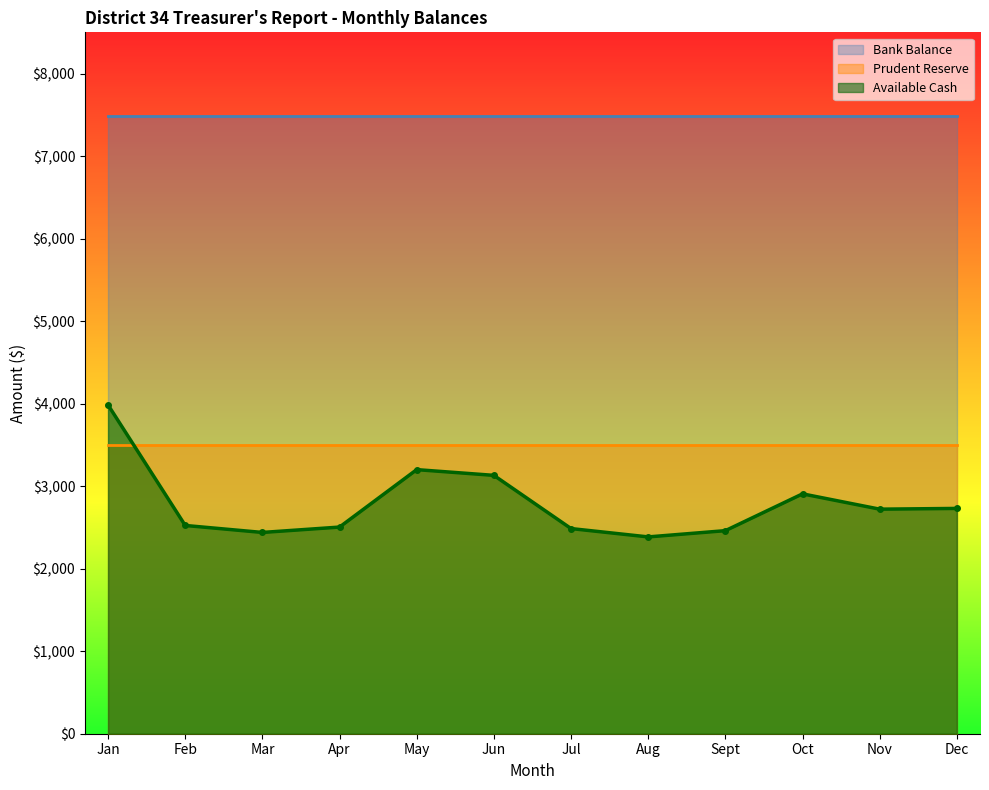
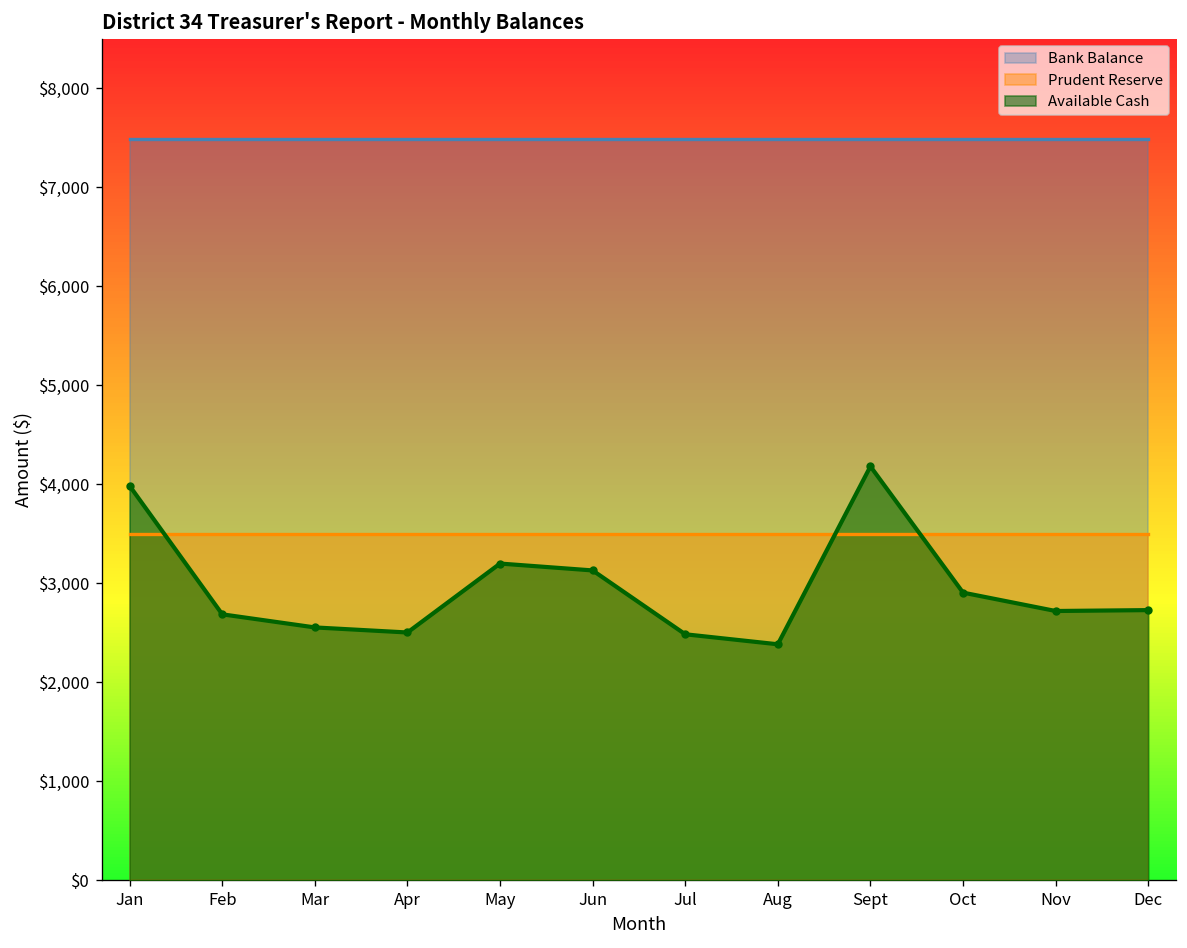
  {
    "Bank Balance": {
      "Jan": "$7,500",
      "Feb": "$7,500",
      "Mar": "$7,500",
      "Apr": "$7,500",
      "May": "$7,500",
      "Jun": "$7,500",
      "Jul": "$7,500",
      "Aug": "$7,500",
      "Sept": "$7,500",
      "Oct": "$7,500",
      "Nov": "$7,500",
      "Dec": "$7,500"
    },
    "Prudent Reserve": {
      "Jan": "$3,500",
      "Feb": "$3,500",
      "Mar": "$3,500",
      "Apr": "$3,500",
      "May": "$3,500",
      "Jun": "$3,500",
      "Jul": "$3,500",
      "Aug": "$3,500",
      "Sept": "$3,500",
      "Oct": "$3,500",
      "Nov": "$3,500",
      "Dec": "$3,500"
    },
    "Available Cash": {
      "Jan": "$4,000",
-     "Feb": "$2,500",
-     "Mar": "$2,400",
+     "Feb": "$2,700",
+     "Mar": "$2,600",
      "Apr": "$2,500",
      "May": "$3,200",
      "Jun": "$3,100",
      "Jul": "$2,500",
      "Aug": "$2,400",
-     "Sept": "$2,500",
+     "Sept": "$4,200",
      "Oct": "$2,900",
      "Nov": "$2,700",
      "Dec": "$2,700"
    }
  }
